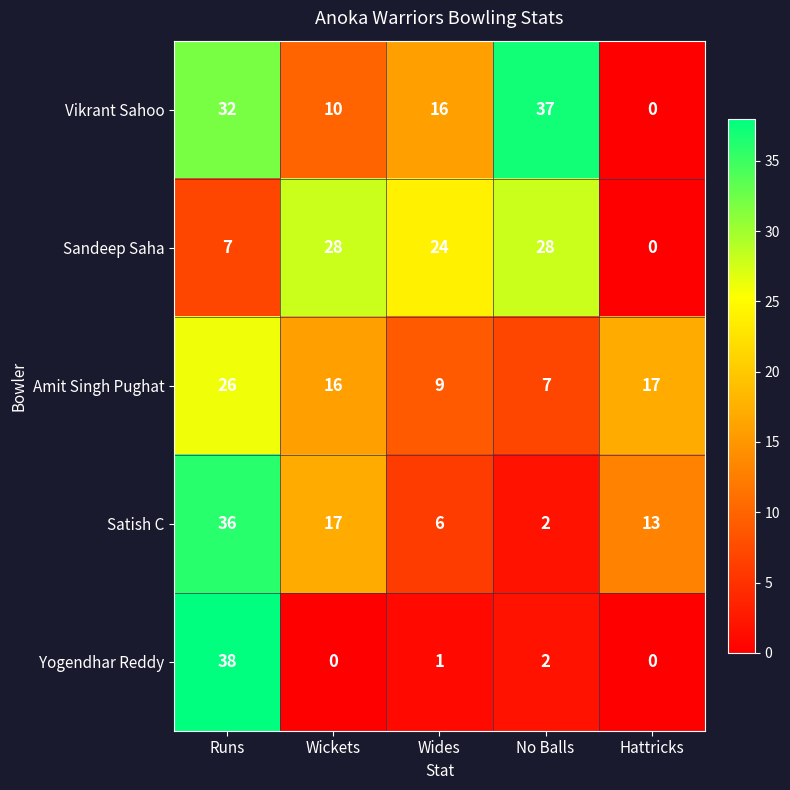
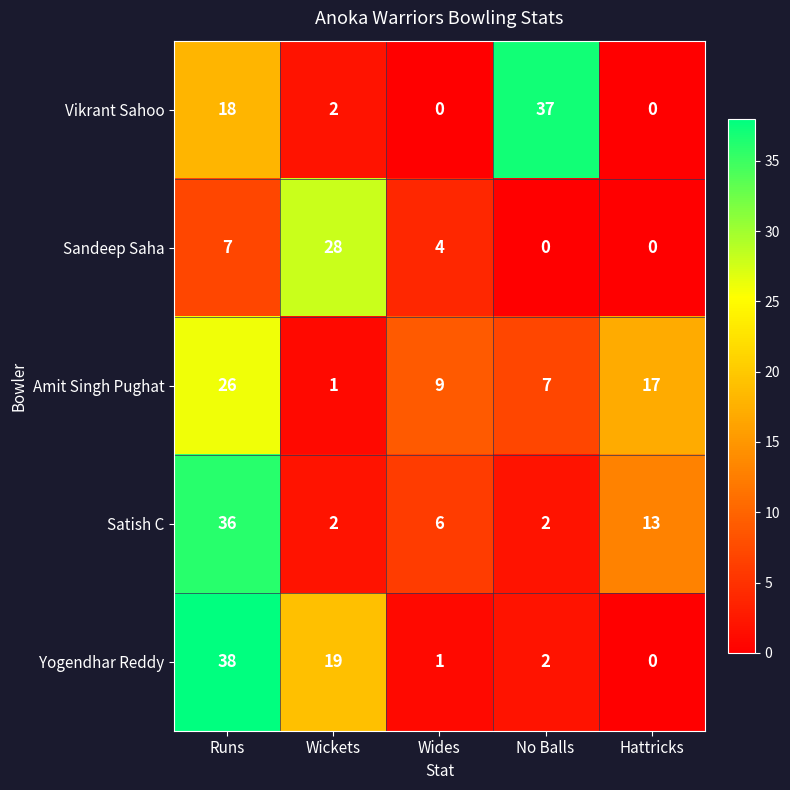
  {
    "Vikrant Sahoo": {
-     "Runs": 32,
-     "Wickets": 10,
-     "Wides": 16,
+     "Runs": 18,
+     "Wickets": 2,
+     "Wides": 0,
      "No Balls": 37,
      "Hattricks": 0
    },
    "Sandeep Saha": {
      "Runs": 7,
      "Wickets": 28,
-     "Wides": 24,
-     "No Balls": 28,
+     "Wides": 4,
+     "No Balls": 0,
      "Hattricks": 0
    },
    "Amit Singh Pughat": {
      "Runs": 26,
-     "Wickets": 16,
+     "Wickets": 1,
      "Wides": 9,
      "No Balls": 7,
      "Hattricks": 17
    },
    "Satish C": {
      "Runs": 36,
-     "Wickets": 17,
+     "Wickets": 2,
      "Wides": 6,
      "No Balls": 2,
      "Hattricks": 13
    },
    "Yogendhar Reddy": {
      "Runs": 38,
-     "Wickets": 0,
+     "Wickets": 19,
      "Wides": 1,
      "No Balls": 2,
      "Hattricks": 0
    }
  }
